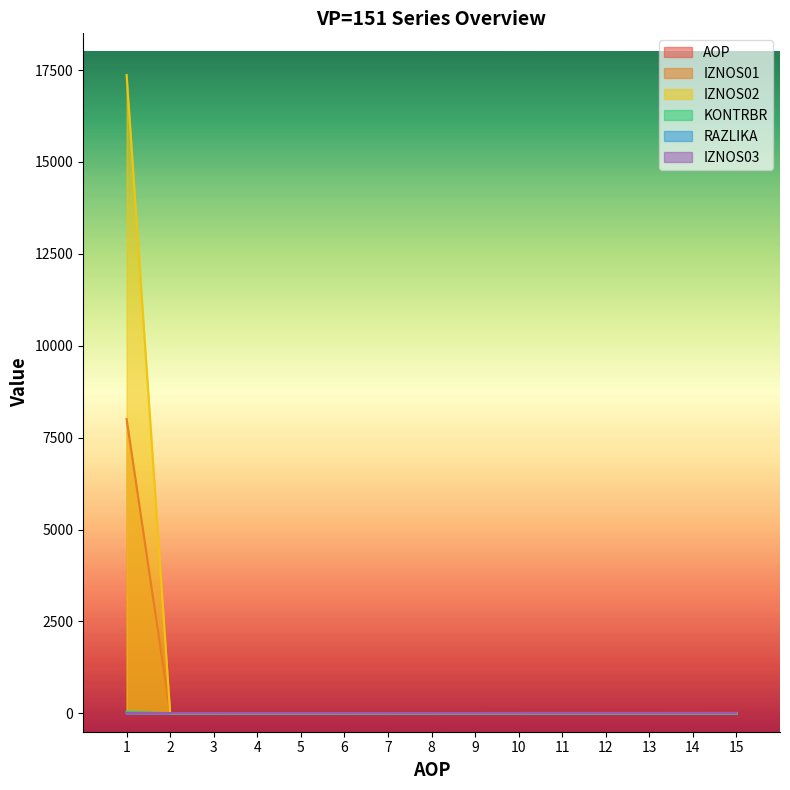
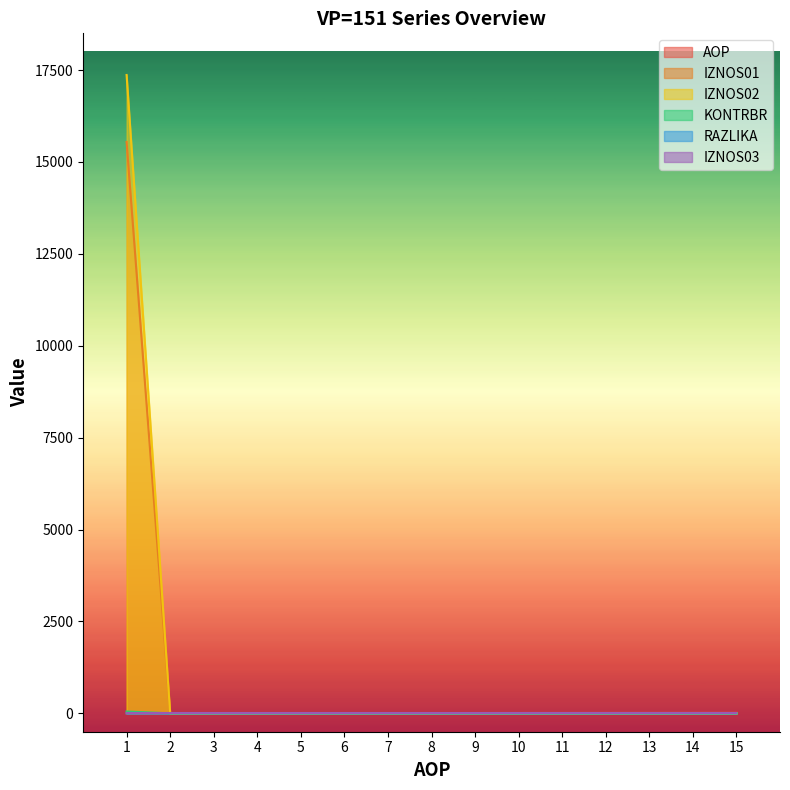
  {
    "IZNOS01": {
-     "1": 8000
+     "1": 15500
    },
    "IZNOS02": {
      "1": 17400
    }
  }
